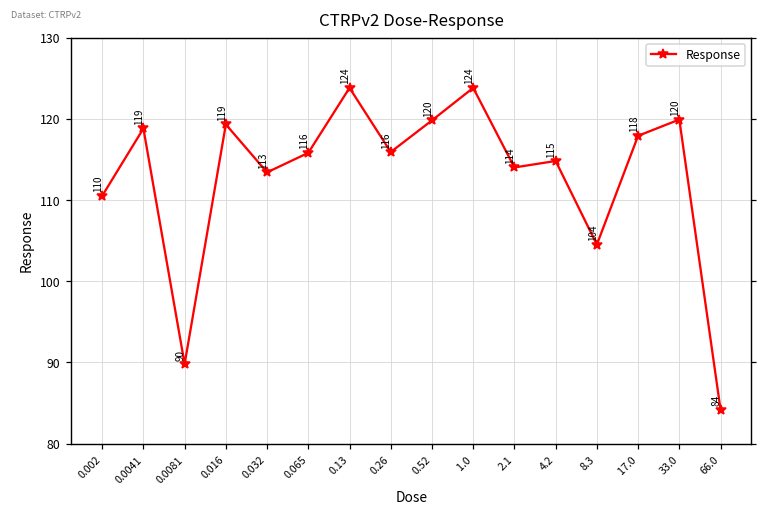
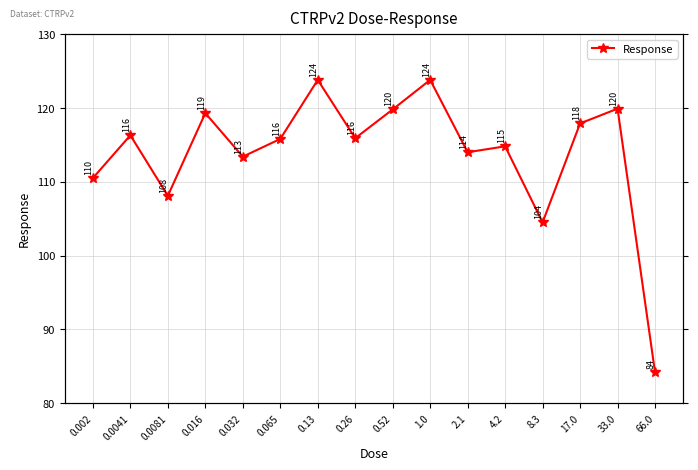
  {
    "0.002": 110,
-   "0.0041": 119,
-   "0.0081": 90,
+   "0.0041": 116,
+   "0.0081": 108,
    "0.016": 119,
    "0.032": 113,
    "0.065": 116,
    "0.13": 124,
    "0.26": 116,
    "0.52": 120,
    "1.0": 124,
    "2.1": 114,
    "4.2": 115,
    "8.3": 104,
    "17.0": 118,
    "33.0": 120,
    "66.0": 84
  }
